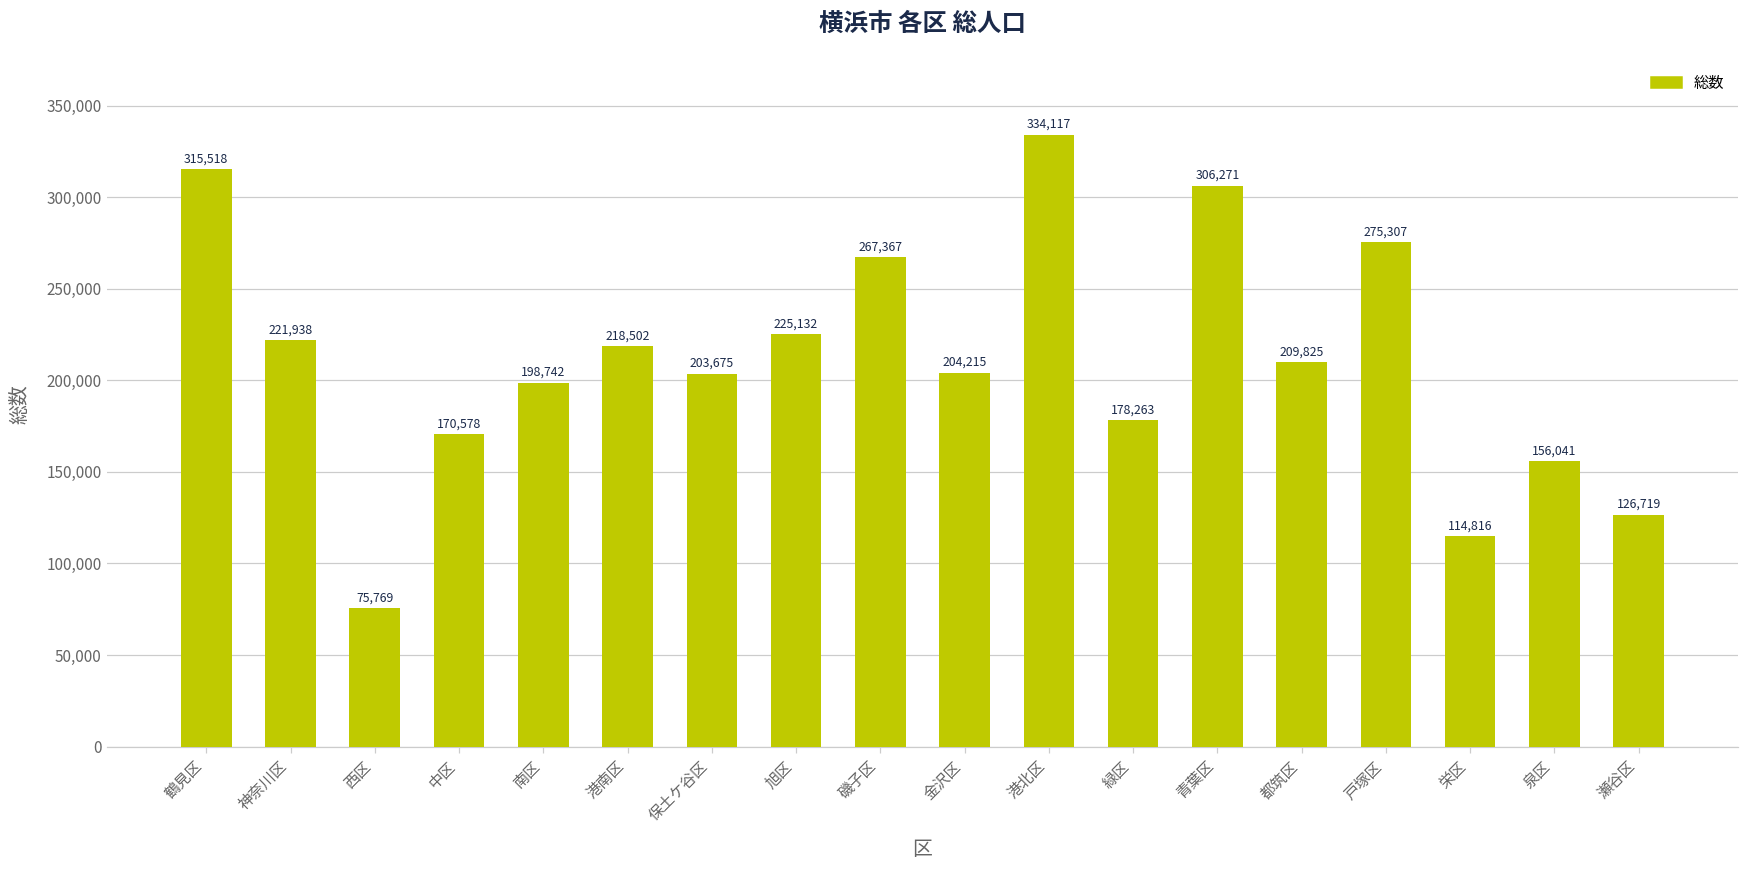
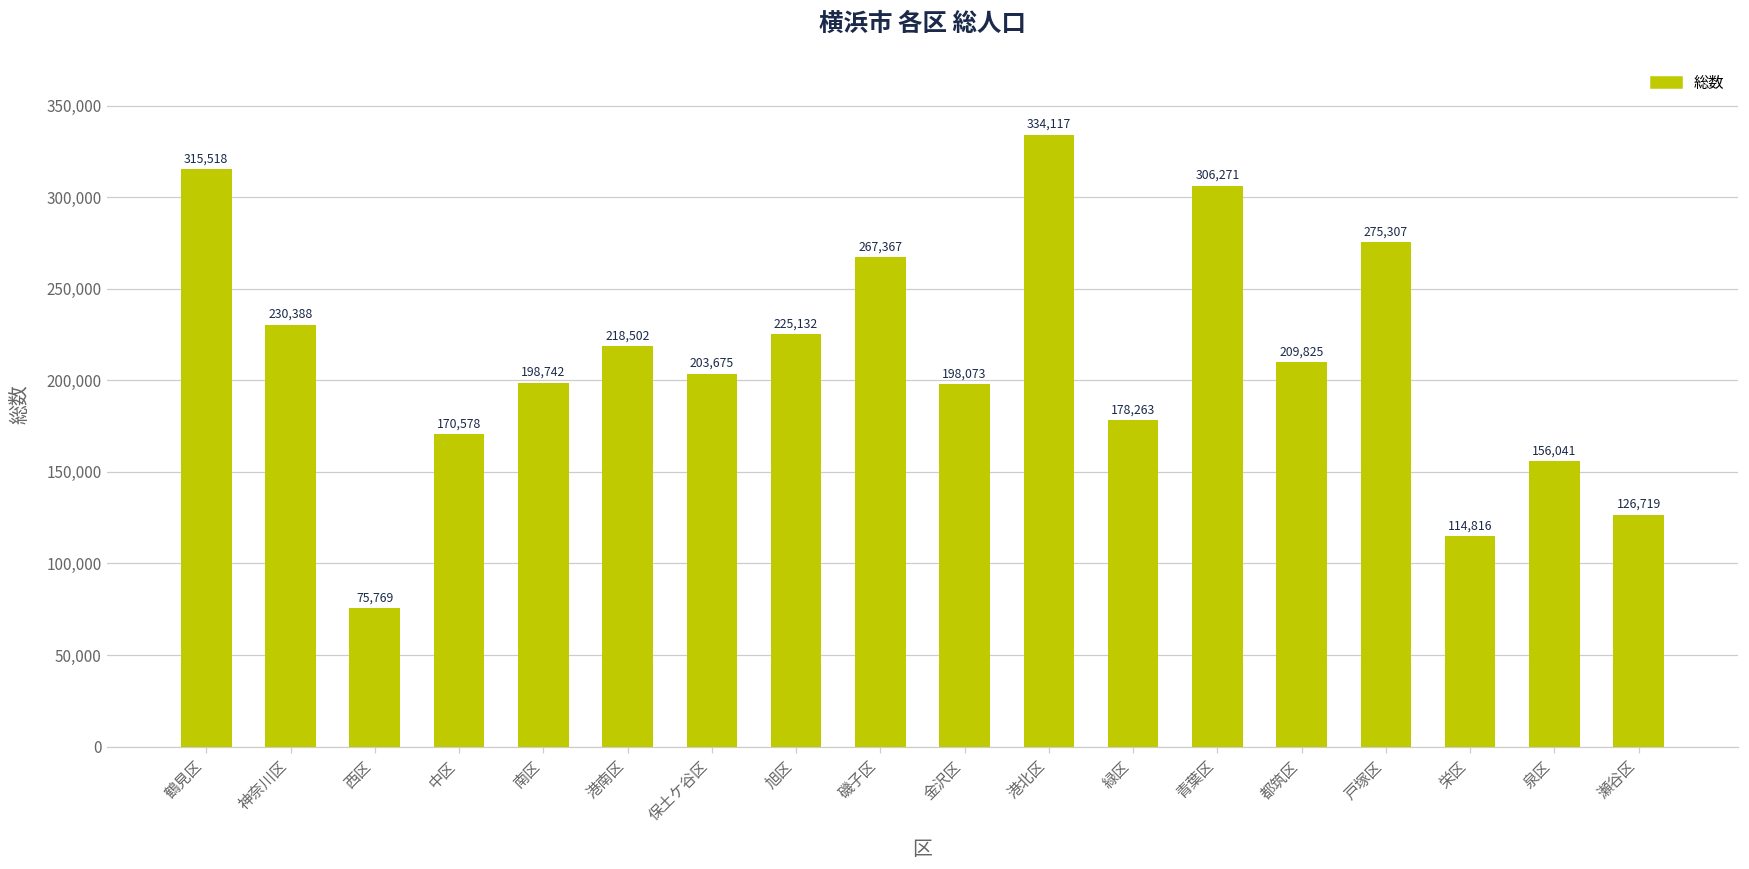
  {
    "鶴見区": "315,518",
-   "神奈川区": "221,938",
+   "神奈川区": "230,388",
    "西区": "75,769",
    "中区": "170,578",
    "南区": "198,742",
    "港南区": "218,502",
    "保土ケ谷区": "203,675",
    "旭区": "225,132",
    "磯子区": "267,367",
-   "金沢区": "204,215",
+   "金沢区": "198,073",
    "港北区": "334,117",
    "緑区": "178,263",
    "青葉区": "306,271",
    "都筑区": "209,825",
    "戸塚区": "275,307",
    "栄区": "114,816",
    "泉区": "156,041",
    "瀬谷区": "126,719"
  }
